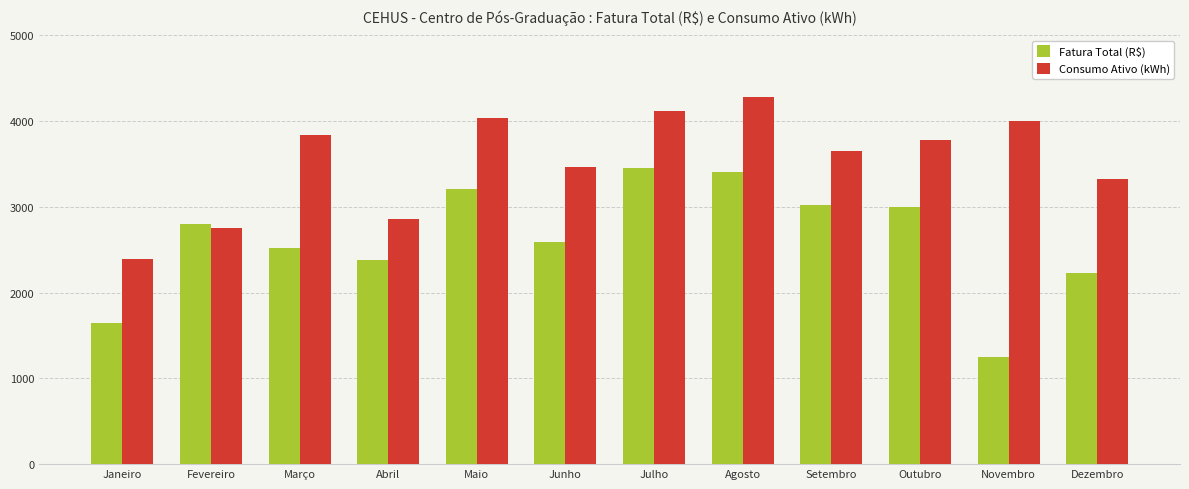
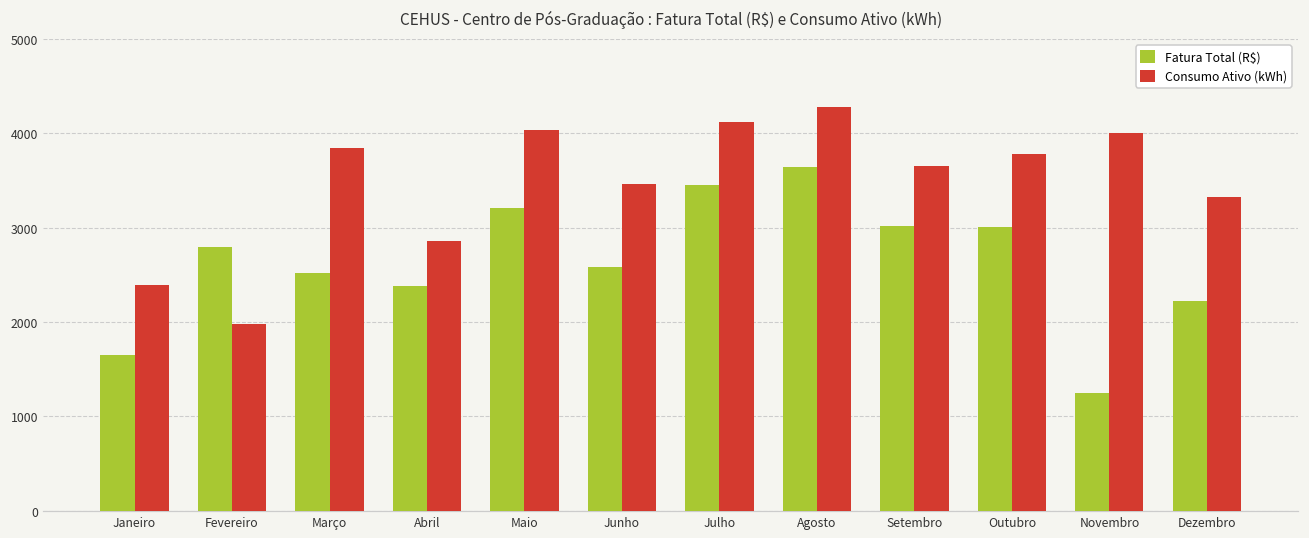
  {
    "Fatura Total (R$)": {
      "Janeiro": 1700,
      "Fevereiro": 2800,
      "Março": 2500,
      "Abril": 2400,
      "Maio": 3200,
      "Junho": 2600,
      "Julho": 3500,
-     "Agosto": 3400,
+     "Agosto": 3600,
      "Setembro": 3000,
      "Outubro": 3000,
      "Novembro": 1200,
      "Dezembro": 2200
    },
    "Consumo Ativo (kWh)": {
      "Janeiro": 2400,
-     "Fevereiro": 2800,
+     "Fevereiro": 2000,
      "Março": 3800,
      "Abril": 2900,
      "Maio": 4000,
      "Junho": 3500,
      "Julho": 4100,
      "Agosto": 4300,
      "Setembro": 3700,
      "Outubro": 3800,
      "Novembro": 4000,
      "Dezembro": 3300
    }
  }
